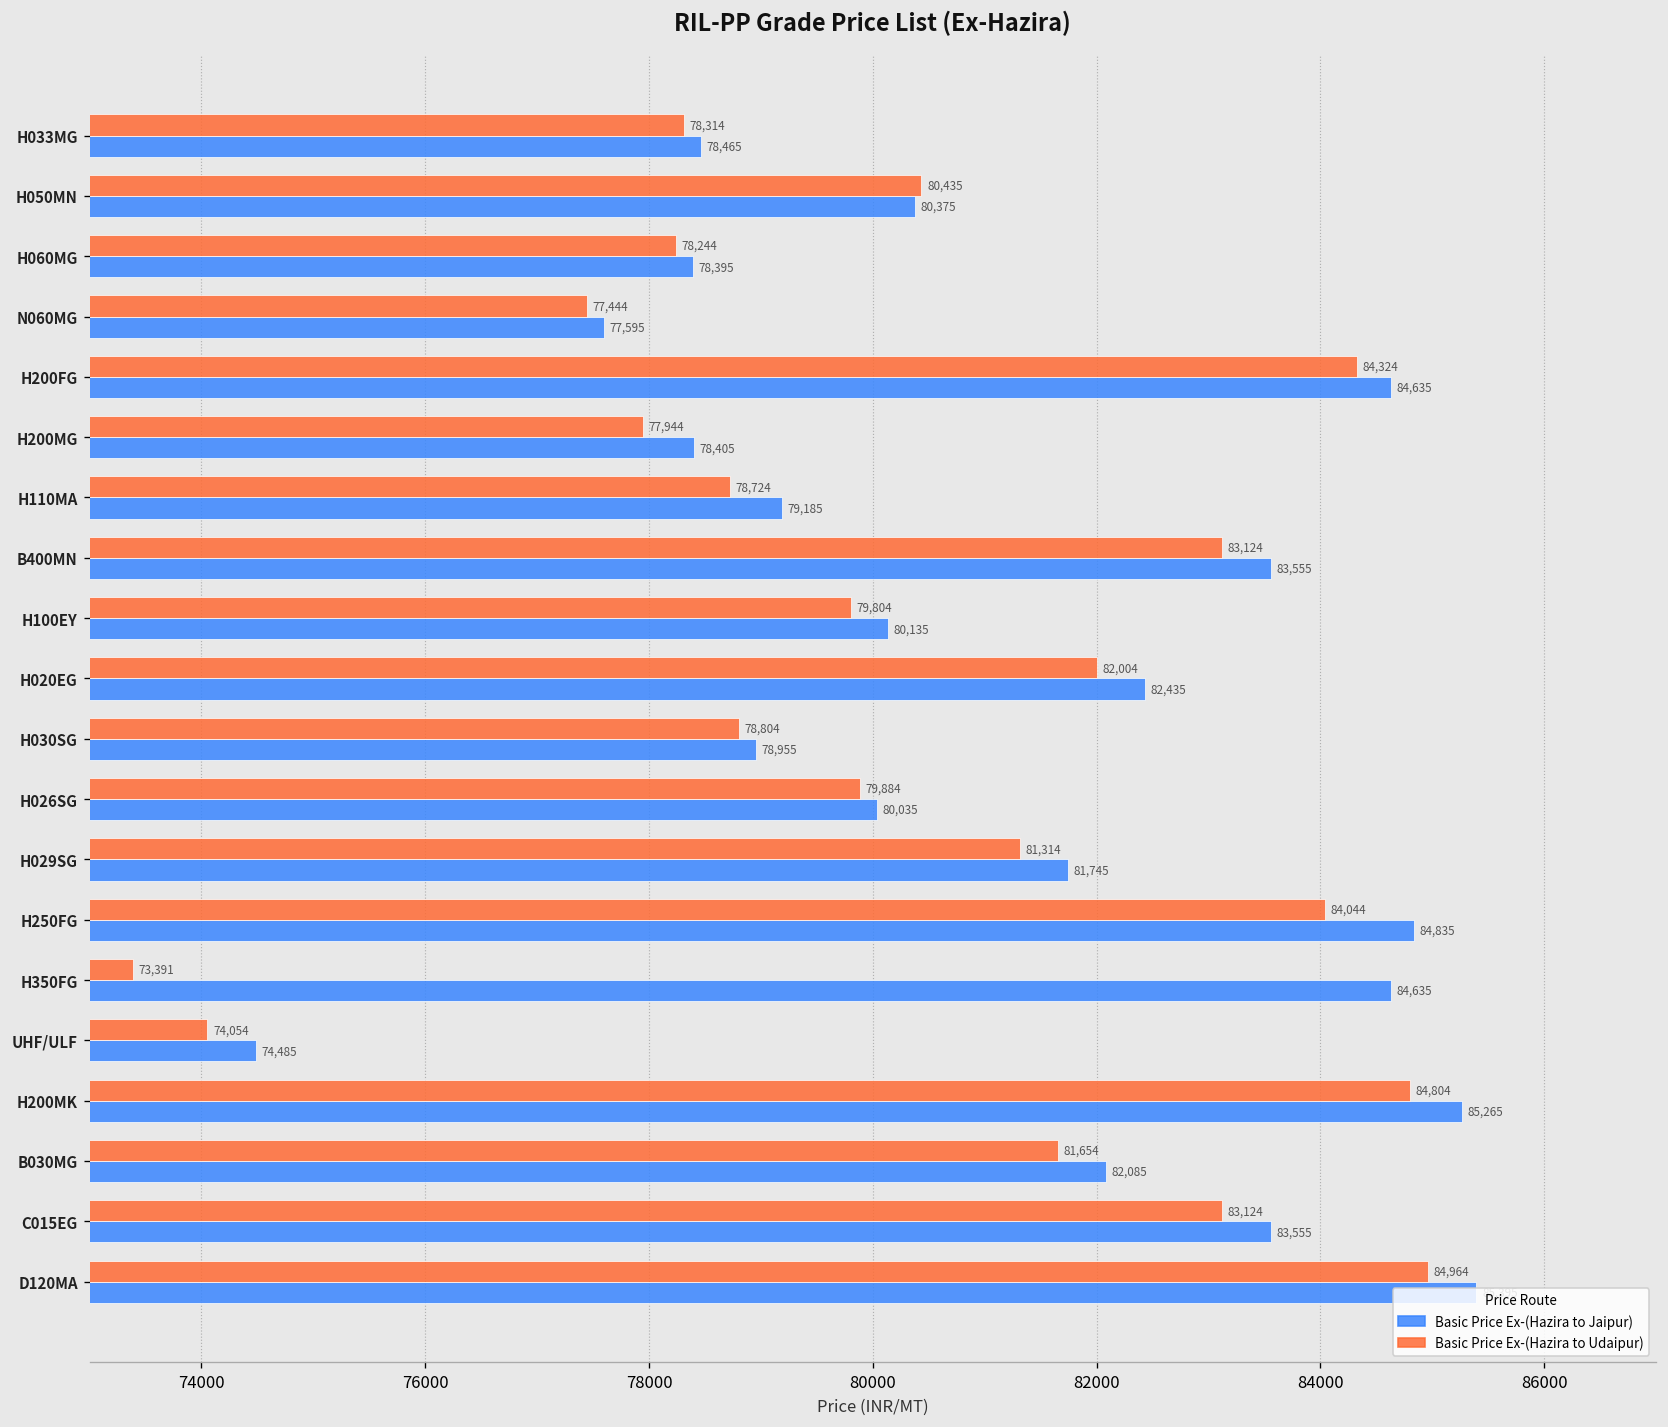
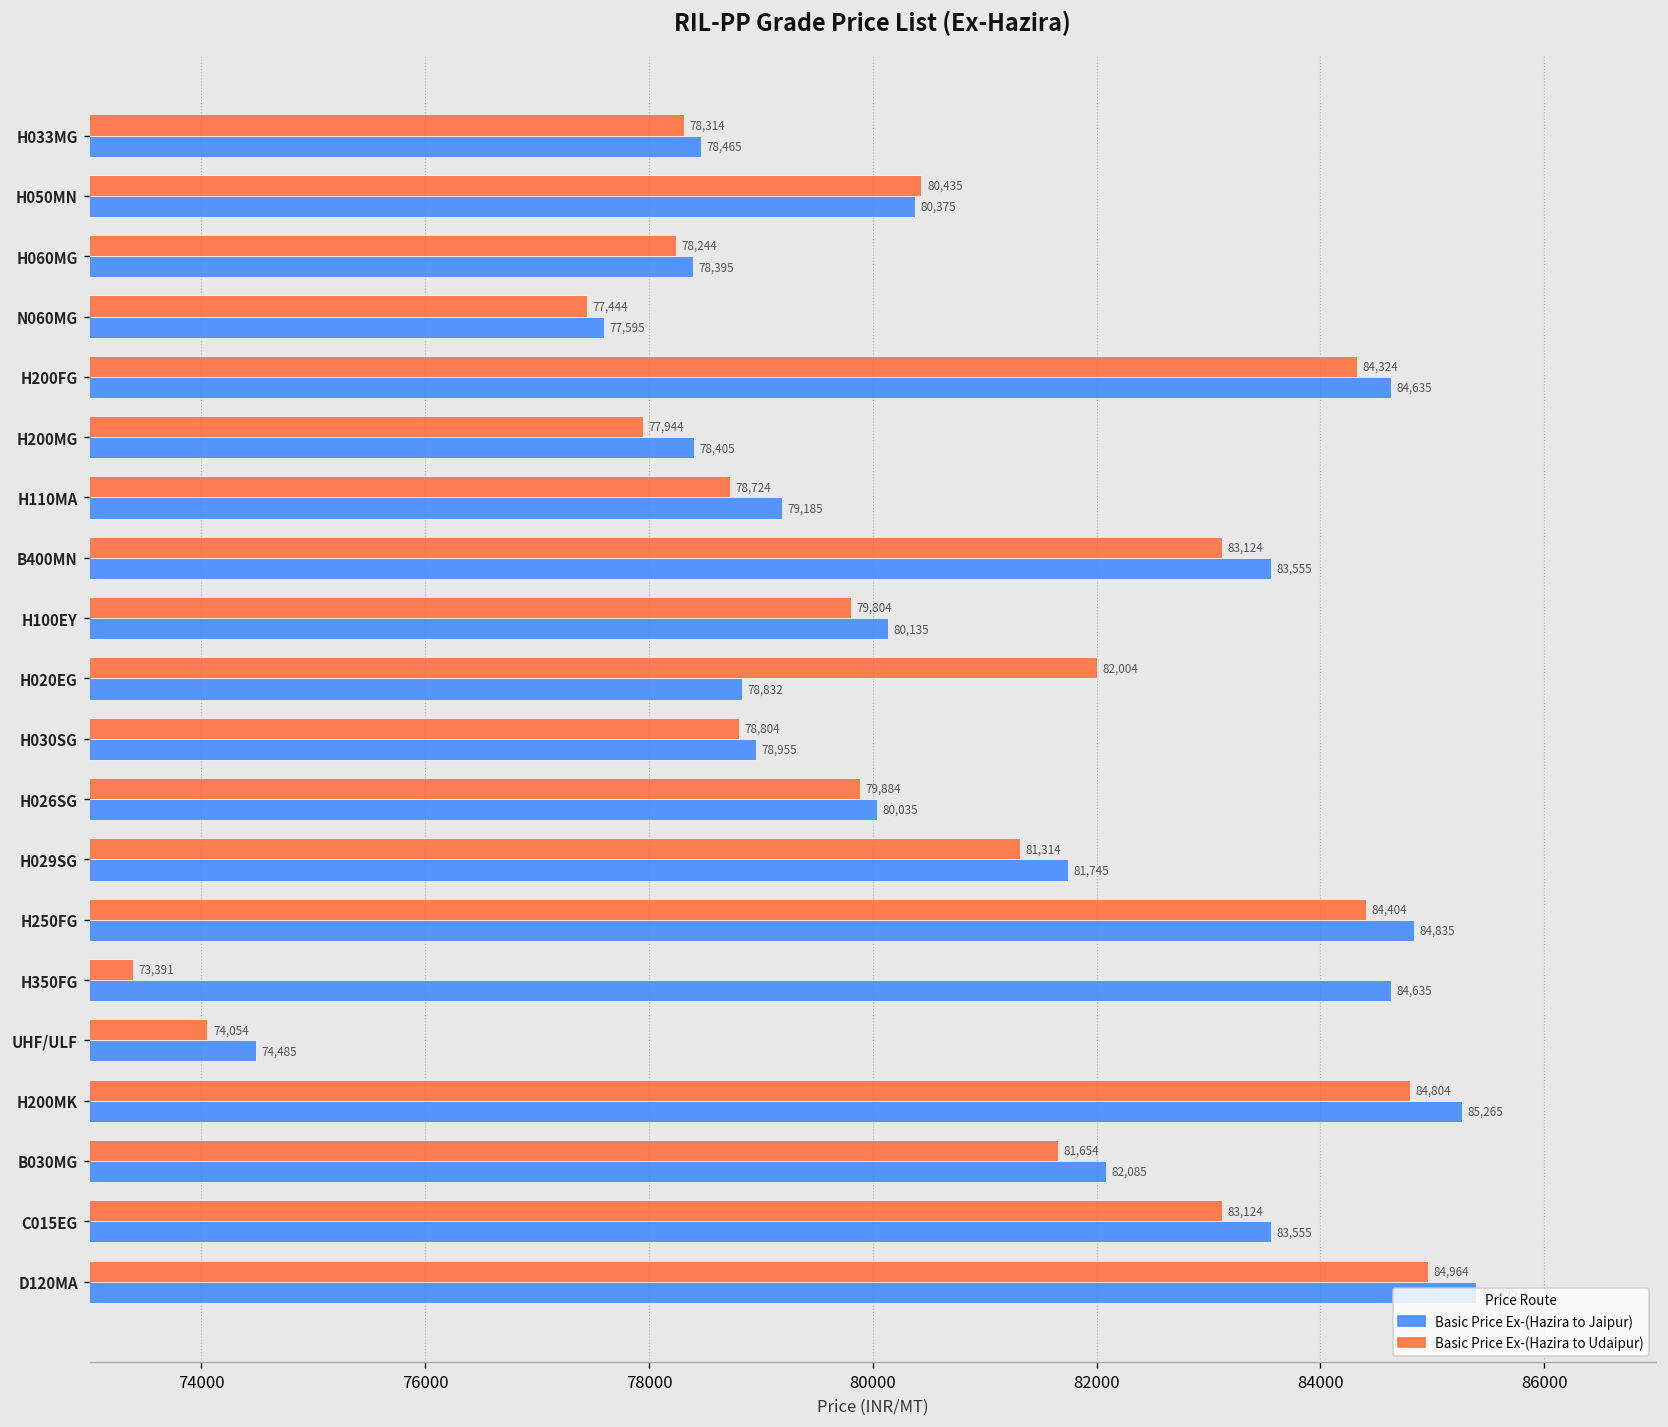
  {
    "Basic Price Ex-(Hazira to Jaipur)": {
      "H033MG": "78,465",
      "H050MN": "80,375",
      "H060MG": "78,395",
      "N060MG": "77,595",
      "H200FG": "84,635",
      "H200MG": "78,405",
      "H110MA": "79,185",
      "B400MN": "83,555",
      "H100EY": "80,135",
-     "H020EG": "82,435",
+     "H020EG": "78,832",
      "H030SG": "78,955",
      "H026SG": "80,035",
      "H029SG": "81,745",
      "H250FG": "84,835",
      "H350FG": "84,635",
      "UHF/ULF": "74,485",
      "H200MK": "85,265",
      "B030MG": "82,085",
      "C015EG": "83,555"
    },
    "Basic Price Ex-(Hazira to Udaipur)": {
      "H033MG": "78,314",
      "H050MN": "80,435",
      "H060MG": "78,244",
      "N060MG": "77,444",
      "H200FG": "84,324",
      "H200MG": "77,944",
      "H110MA": "78,724",
      "B400MN": "83,124",
      "H100EY": "79,804",
      "H020EG": "82,004",
      "H030SG": "78,804",
      "H026SG": "79,884",
      "H029SG": "81,314",
-     "H250FG": "84,044",
+     "H250FG": "84,404",
      "H350FG": "73,391",
      "UHF/ULF": "74,054",
      "H200MK": "84,804",
      "B030MG": "81,654",
      "C015EG": "83,124",
      "D120MA": "84,964"
    }
  }
